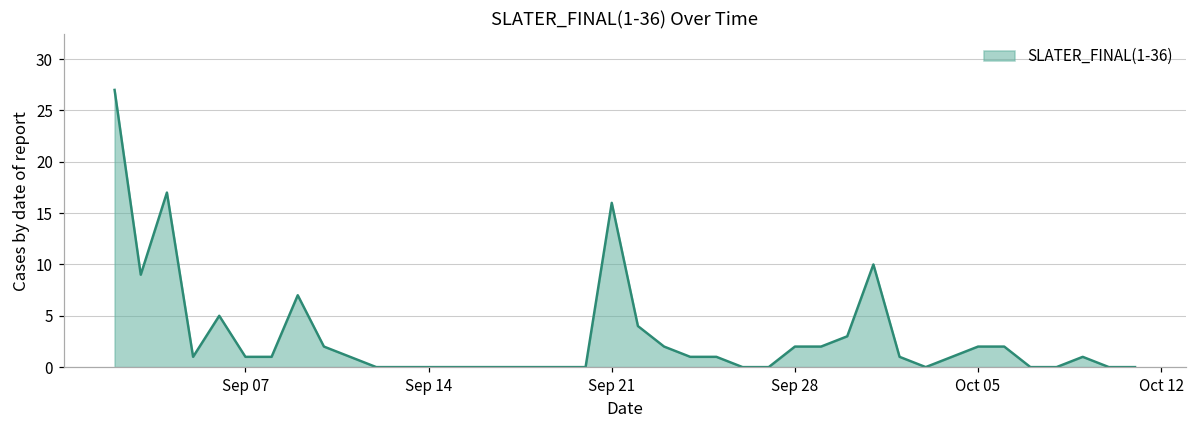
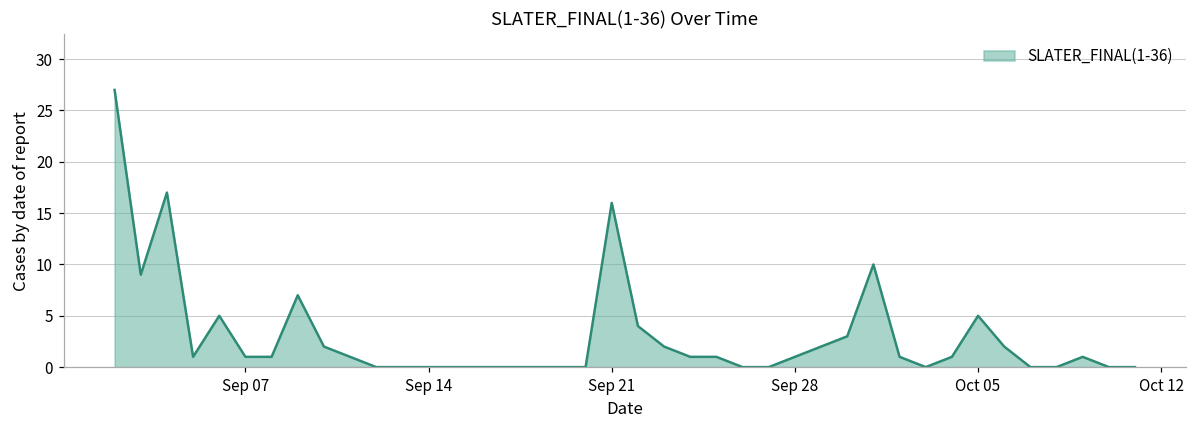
  {
    "Sep 07": 1,
    "Sep 14": 0,
    "Sep 21": 16,
-   "Sep 28": 2,
-   "Oct 05": 2
+   "Sep 28": 1,
+   "Oct 05": 5
  }
